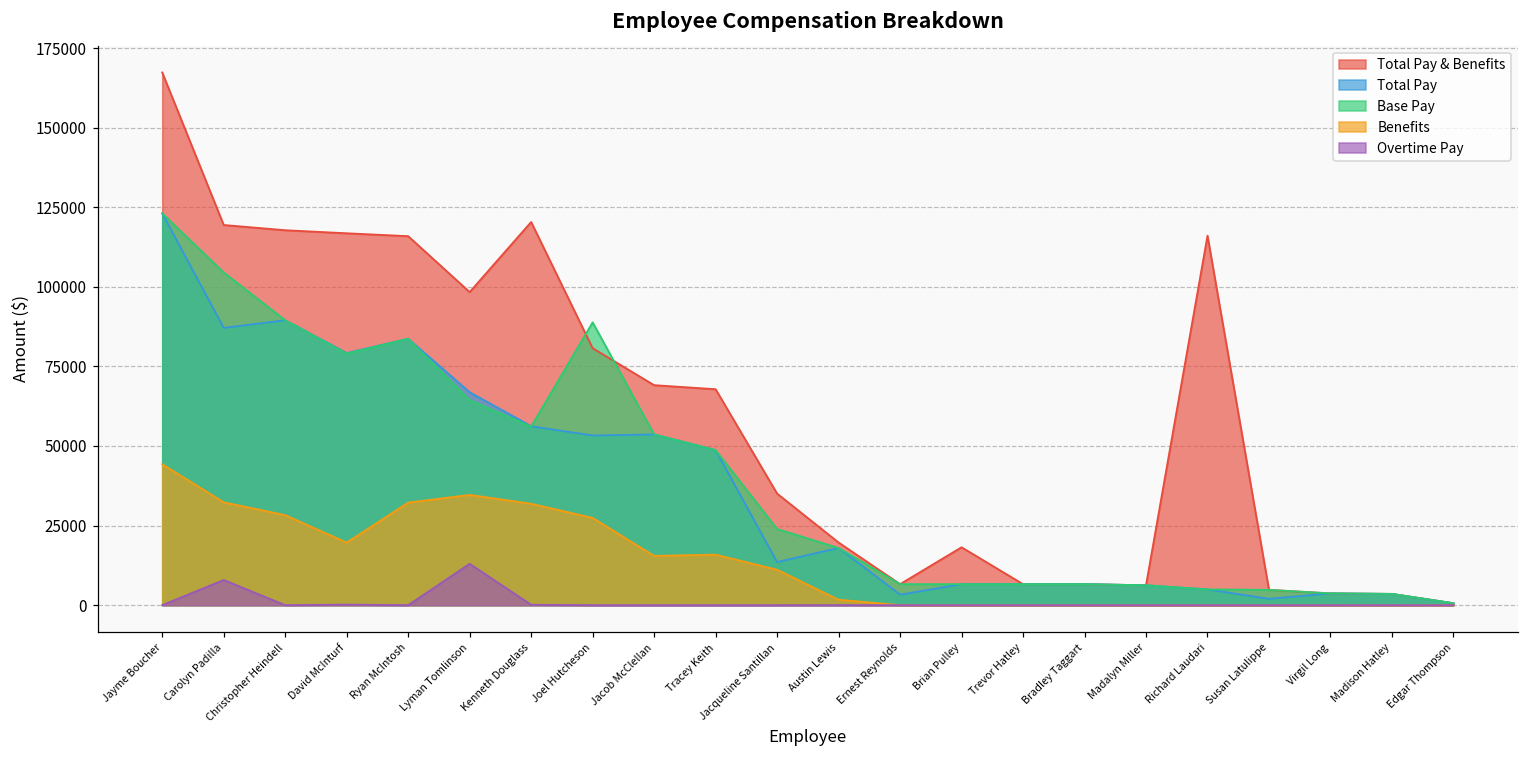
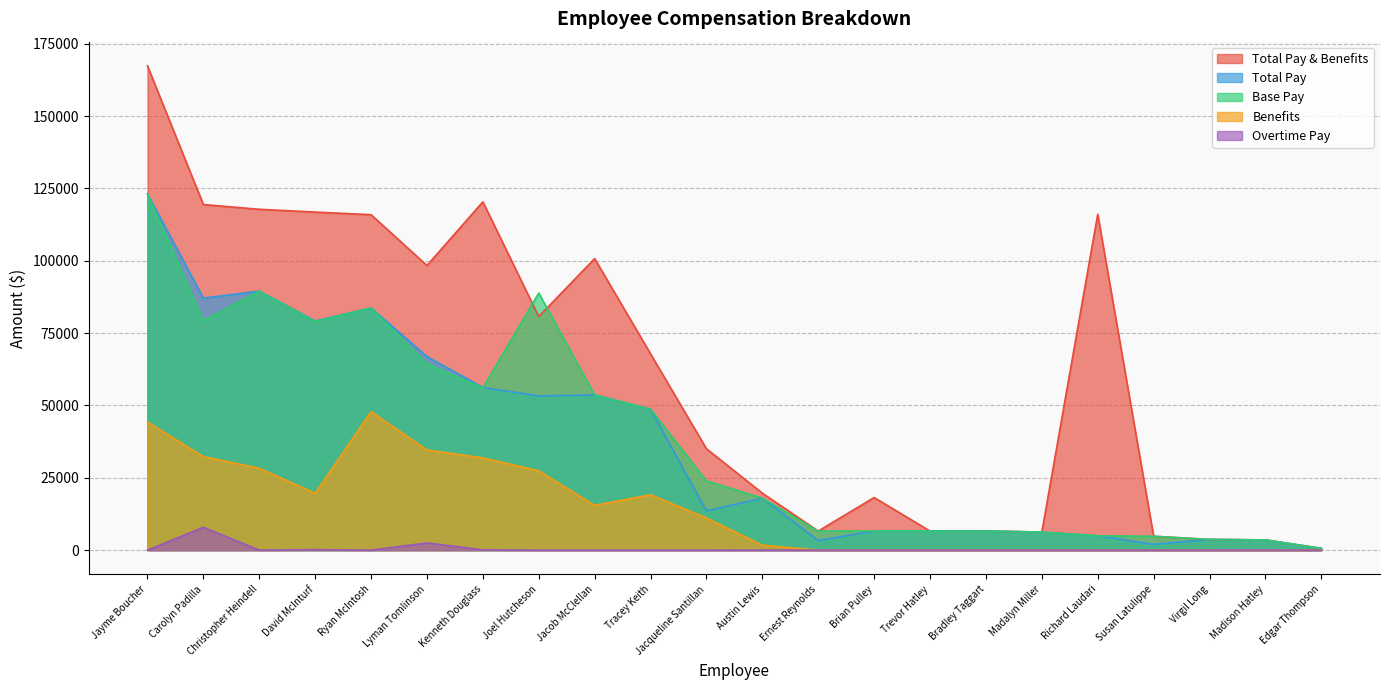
  {
    "Total Pay & Benefits": {
      "Jayme Boucher": 167000,
      "Carolyn Padilla": 119000,
      "Christopher Heindell": 118000,
      "David McInturf": 117000,
      "Ryan McIntosh": 116000,
      "Lyman Tomlinson": 98000,
      "Kenneth Douglass": 120000,
      "Joel Hutcheson": 81000,
-     "Jacob McClellan": 69000,
+     "Jacob McClellan": 101000,
      "Tracey Keith": 68000,
      "Jacqueline Santillan": 35000,
      "Austin Lewis": 20000,
      "Brian Pulley": 18000,
      "Richard Laudari": 116000
    },
    "Total Pay": {
      "Carolyn Padilla": 87000,
      "Lyman Tomlinson": 67000,
      "Joel Hutcheson": 53000,
      "Jacqueline Santillan": 14000,
      "Ernest Reynolds": 3000,
      "Susan Latulippe": 2000
    },
    "Base Pay": {
-     "Carolyn Padilla": 104000,
+     "Carolyn Padilla": 79000,
      "Lyman Tomlinson": 64000,
      "Joel Hutcheson": 89000,
      "Jacqueline Santillan": 24000
    },
    "Benefits": {
      "Jayme Boucher": 44000,
      "Carolyn Padilla": 32000,
      "Christopher Heindell": 28000,
      "David McInturf": 20000,
-     "Ryan McIntosh": 32000,
+     "Ryan McIntosh": 48000,
      "Lyman Tomlinson": 35000,
      "Kenneth Douglass": 32000,
      "Joel Hutcheson": 27000,
      "Jacob McClellan": 15000,
-     "Tracey Keith": 16000,
+     "Tracey Keith": 19000,
      "Jacqueline Santillan": 11000,
      "Austin Lewis": 2000
    },
    "Overtime Pay": {
      "Jayme Boucher": 0,
      "Carolyn Padilla": 8000,
      "Christopher Heindell": 0,
      "David McInturf": 0,
      "Ryan McIntosh": 0,
-     "Lyman Tomlinson": 13000,
+     "Lyman Tomlinson": 2000,
      "Kenneth Douglass": 0,
      "Joel Hutcheson": 0,
      "Jacob McClellan": 0,
      "Tracey Keith": 0,
      "Jacqueline Santillan": 0,
      "Austin Lewis": 0
    }
  }
